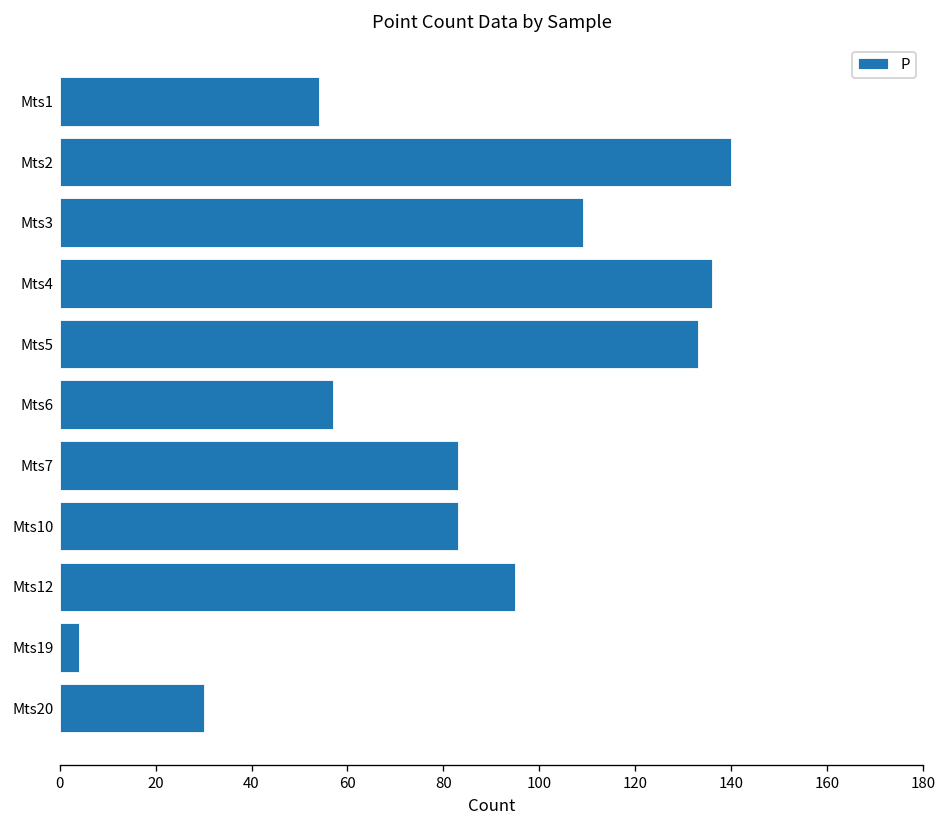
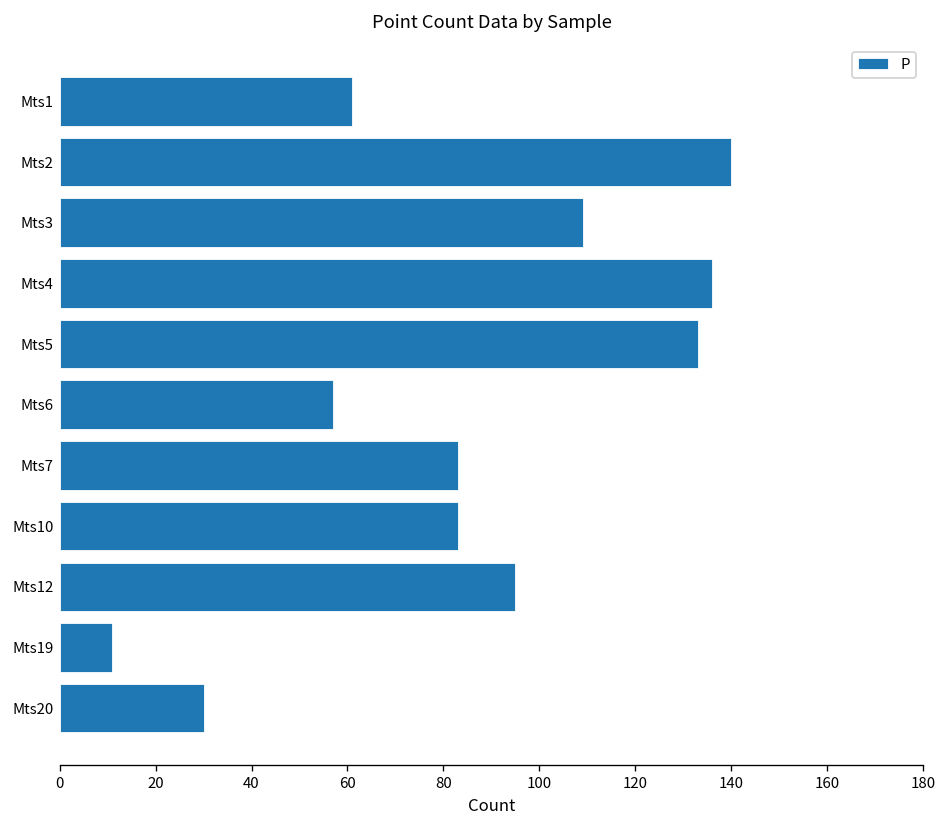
  {
-   "Mts1": 54,
+   "Mts1": 61,
    "Mts2": 140,
    "Mts3": 109,
    "Mts4": 136,
    "Mts5": 133,
    "Mts6": 57,
    "Mts7": 83,
    "Mts10": 83,
    "Mts12": 95,
-   "Mts19": 4,
+   "Mts19": 11,
    "Mts20": 30
  }
